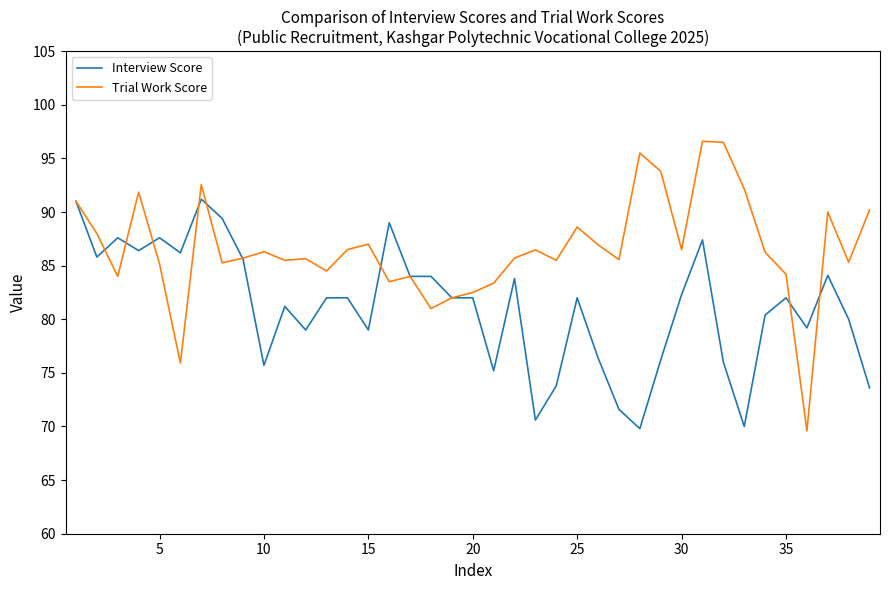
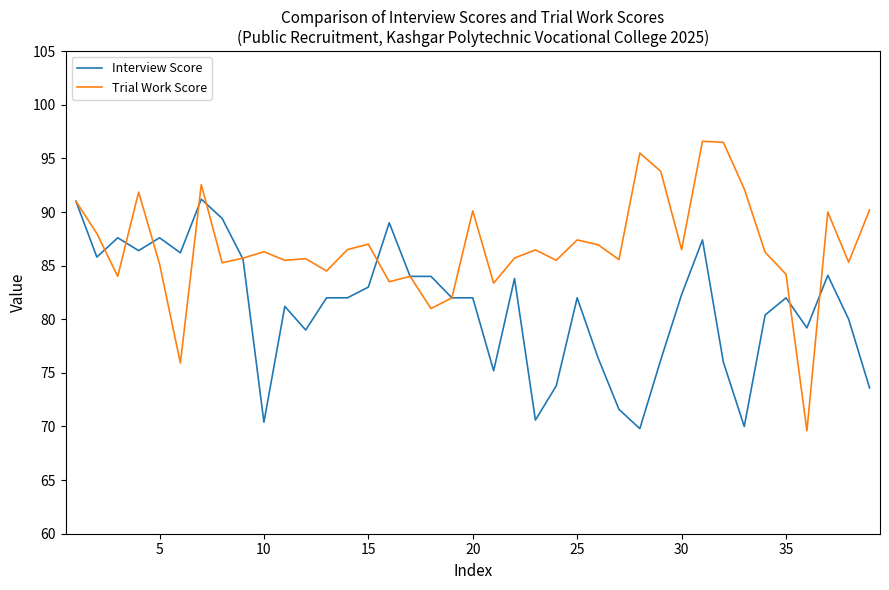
  {
    "Interview Score": {
      "5": 87.6,
-     "10": 75.7,
-     "15": 79,
+     "10": 70.4,
+     "15": 83,
      "20": 82.0,
      "25": 82.0,
      "30": 82.3,
      "35": 82.0
    },
    "Trial Work Score": {
      "5": 85.2,
      "10": 86.3,
      "15": 87.0,
-     "20": 82.5,
-     "25": 88.6,
+     "20": 90.1,
+     "25": 87.4,
      "30": 86.5,
      "35": 84.2
    }
  }
